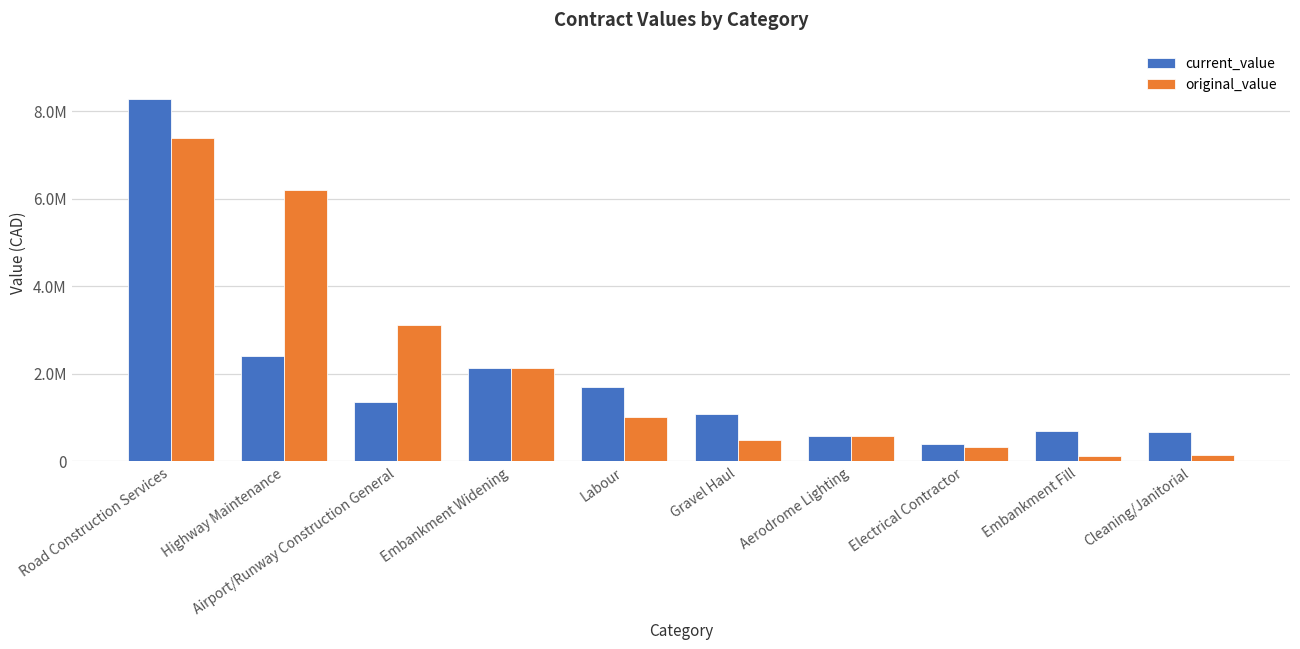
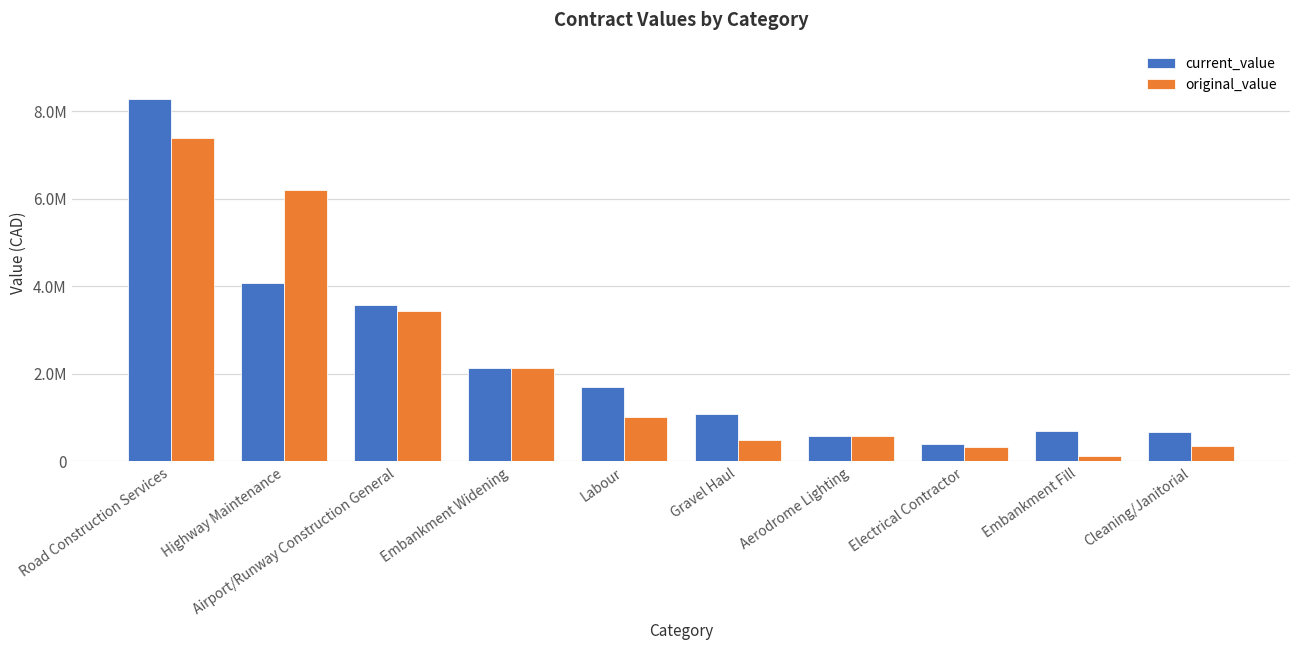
  {
    "current_value": {
      "Road Construction Services": 8300000,
-     "Highway Maintenance": 2400000,
-     "Airport/Runway Construction General": 1400000,
+     "Highway Maintenance": 4100000,
+     "Airport/Runway Construction General": 3600000,
      "Embankment Widening": 2100000,
      "Labour": 1700000,
      "Gravel Haul": 1100000,
      "Aerodrome Lighting": 600000,
      "Electrical Contractor": 400000,
      "Embankment Fill": 700000,
      "Cleaning/Janitorial": 700000
    },
    "original_value": {
      "Road Construction Services": 7400000,
      "Highway Maintenance": 6200000,
-     "Airport/Runway Construction General": 3100000,
+     "Airport/Runway Construction General": 3400000,
      "Embankment Widening": 2100000,
      "Labour": 1000000,
      "Gravel Haul": 500000,
      "Aerodrome Lighting": 600000,
      "Electrical Contractor": 300000,
      "Embankment Fill": 100000,
-     "Cleaning/Janitorial": 100000
+     "Cleaning/Janitorial": 300000
    }
  }
